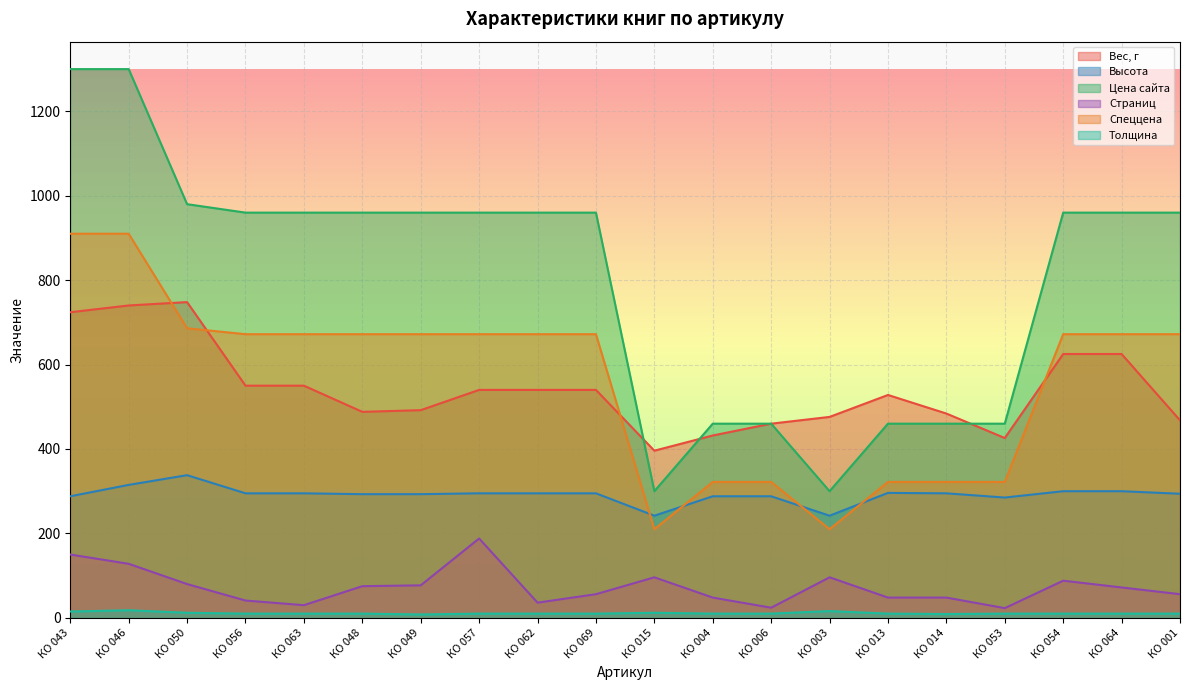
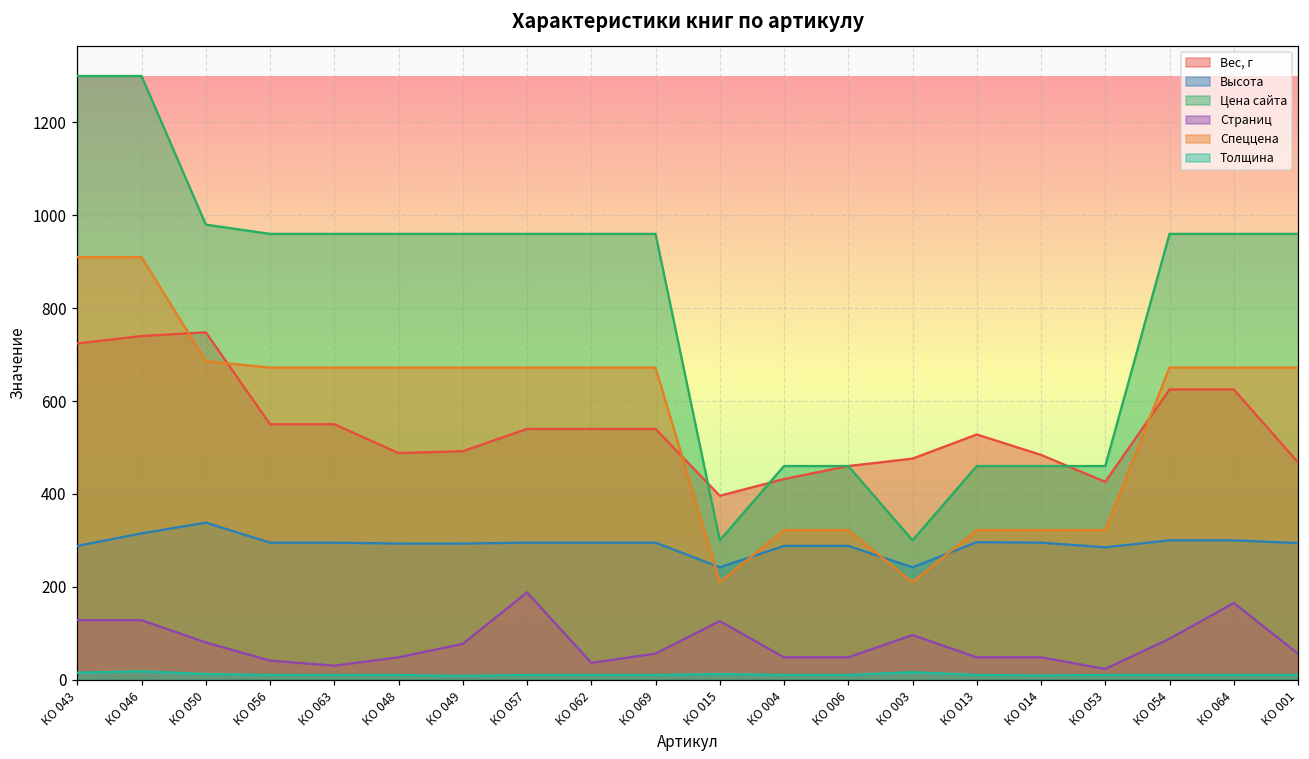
  {
    "Страниц": {
-     "КО 043": 150,
+     "КО 043": 130,
      "КО 046": 130,
      "КО 050": 80,
      "КО 056": 40,
      "КО 063": 30,
-     "КО 048": 80,
+     "КО 048": 50,
      "КО 049": 80,
      "КО 057": 190,
      "КО 062": 40,
      "КО 069": 60,
-     "КО 015": 100,
+     "КО 015": 130,
      "КО 004": 50,
-     "КО 006": 20,
+     "КО 006": 50,
      "КО 003": 100,
      "КО 013": 50,
      "КО 014": 50,
      "КО 053": 20,
      "КО 054": 90,
-     "КО 064": 70,
+     "КО 064": 170,
      "КО 001": 60
    }
  }
